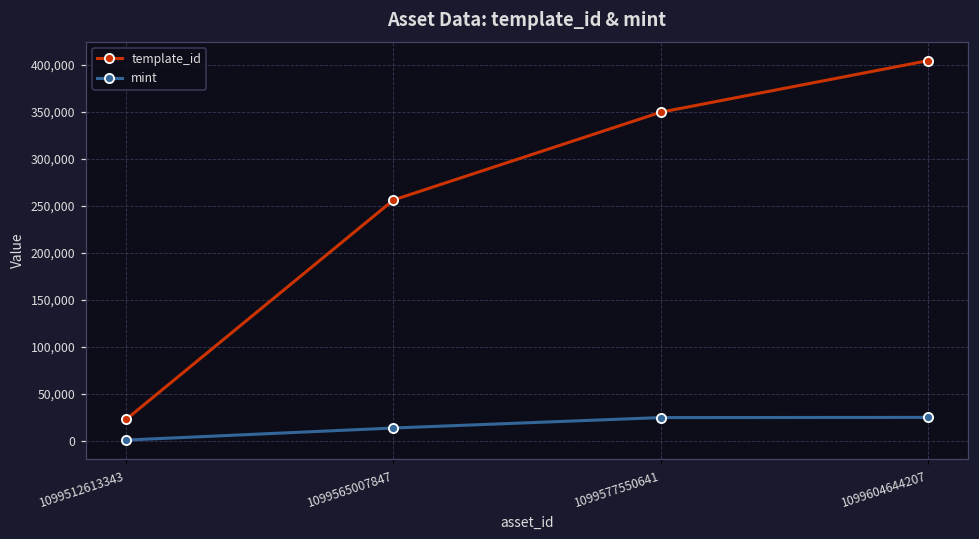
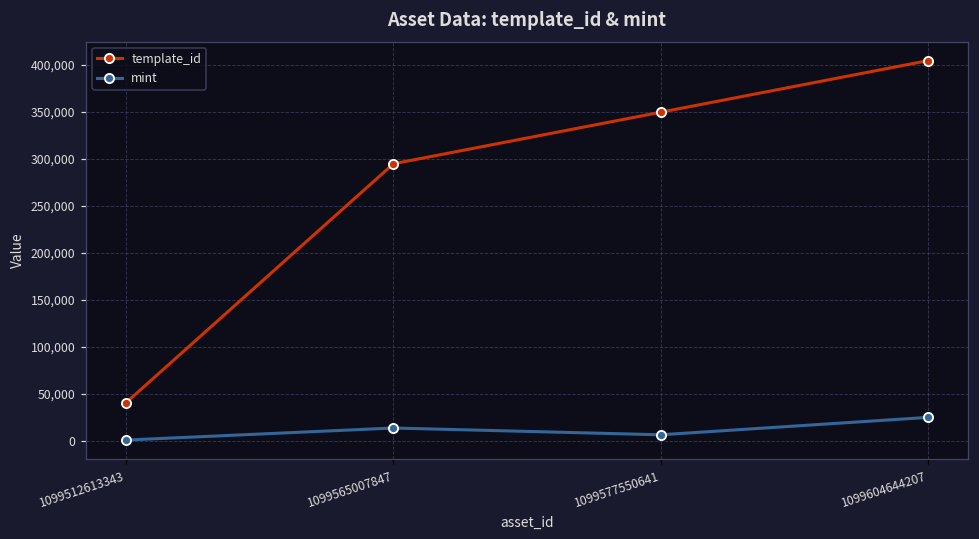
  {
    "template_id": {
-     "1099512613343": "20,000",
-     "1099565007847": "260,000",
+     "1099512613343": "40,000",
+     "1099565007847": "290,000",
      "1099577550641": "350,000",
      "1099604644207": "400,000"
    },
    "mint": {
      "1099512613343": "0",
      "1099565007847": "10,000",
-     "1099577550641": "20,000",
+     "1099577550641": "10,000",
      "1099604644207": "20,000"
    }
  }
